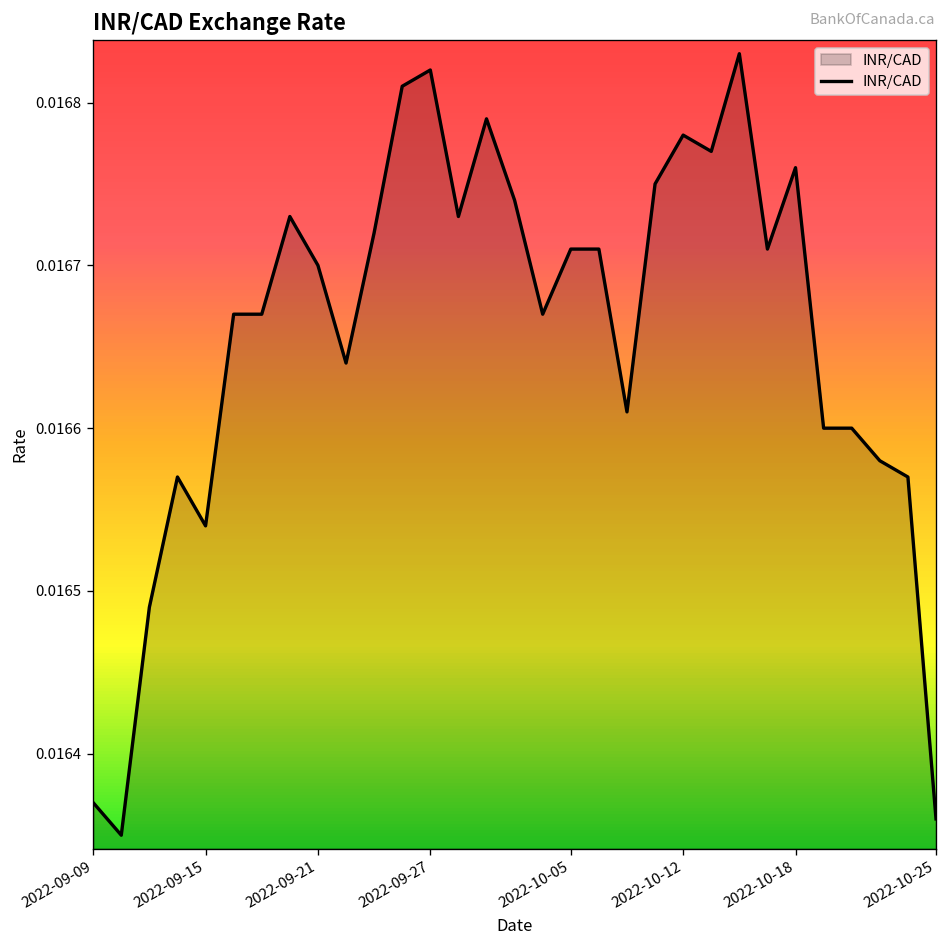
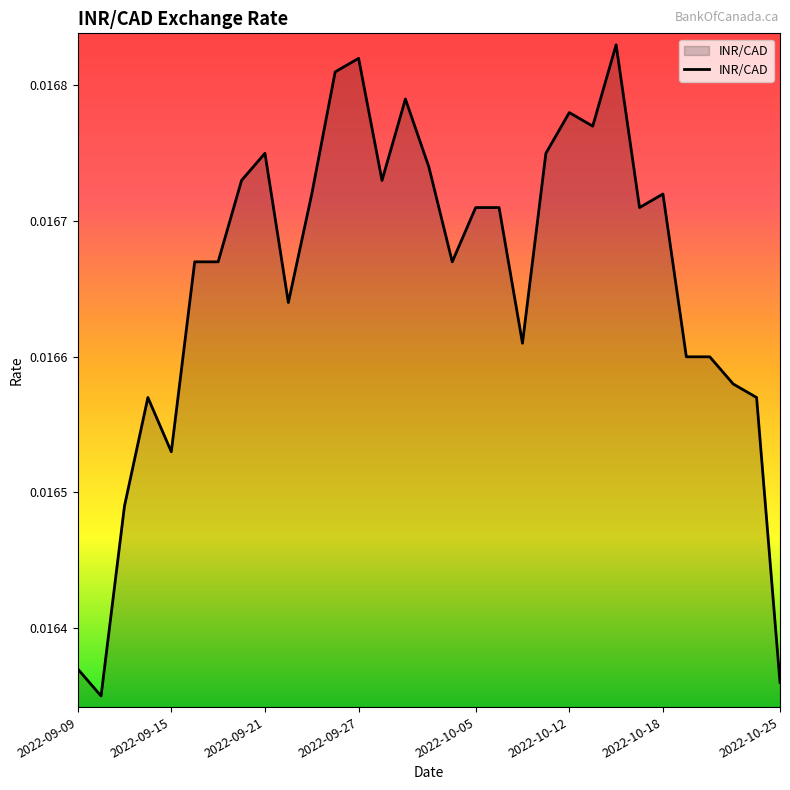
  {
    "2022-09-09": 0.01637,
-   "2022-09-15": 0.01654,
-   "2022-09-21": 0.01670,
+   "2022-09-15": 0.01653,
+   "2022-09-21": 0.01675,
    "2022-09-27": 0.01682,
    "2022-10-05": 0.01671,
    "2022-10-12": 0.01678,
-   "2022-10-18": 0.01676,
+   "2022-10-18": 0.01672,
    "2022-10-25": 0.01636
  }
